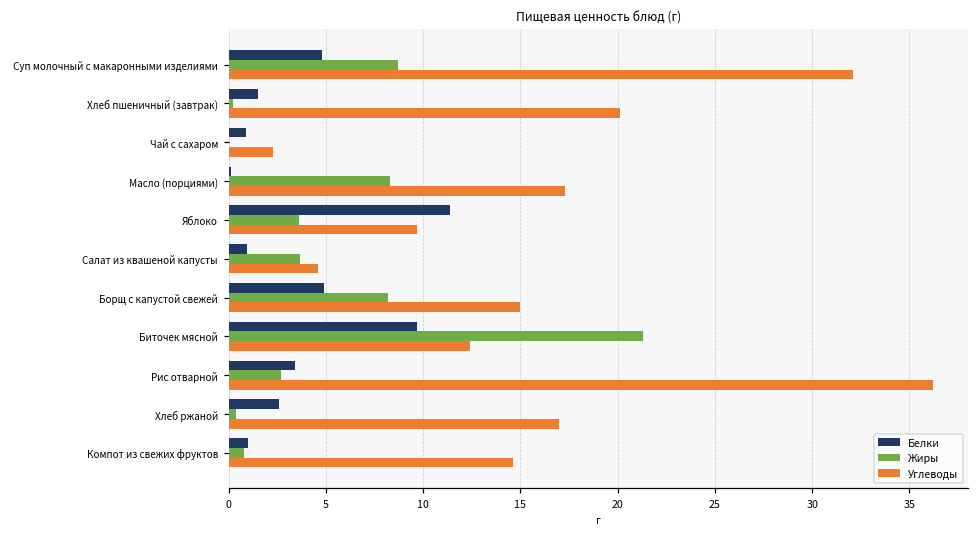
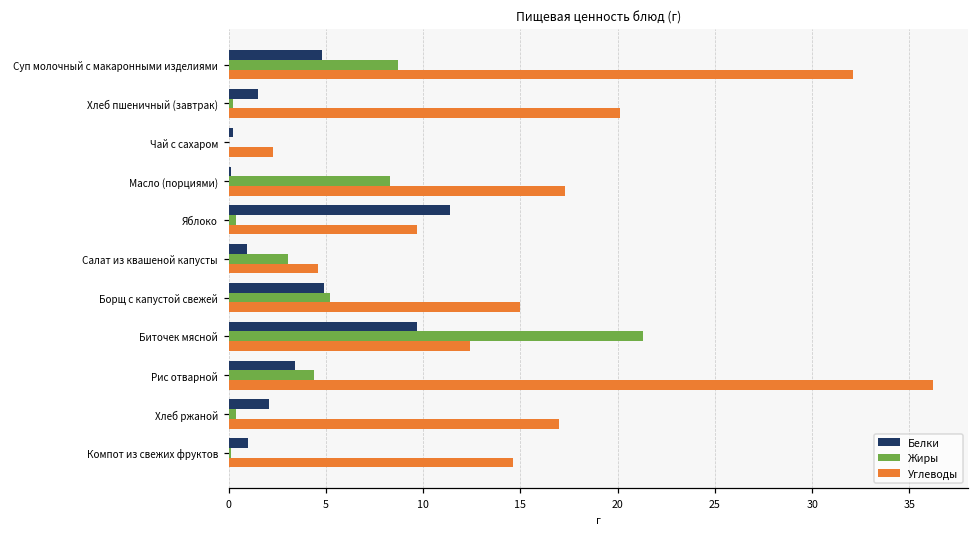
  {
    "Белки": {
      "Суп молочный с макаронными изделиями": 4.8,
      "Хлеб пшеничный (завтрак)": 1.5,
-     "Чай с сахаром": 0.9,
+     "Чай с сахаром": 0.2,
      "Яблоко": 11.4,
      "Салат из квашеной капусты": 1.0,
      "Борщ с капустой свежей": 4.9,
      "Биточек мясной": 9.7,
      "Рис отварной": 3.4,
-     "Хлеб ржаной": 2.6,
+     "Хлеб ржаной": 2.1,
      "Компот из свежих фруктов": 1.0
    },
    "Жиры": {
      "Суп молочный с макаронными изделиями": 8.7,
      "Хлеб пшеничный (завтрак)": 0.2,
      "Чай с сахаром": 0.0,
      "Масло (порциями)": 8.3,
-     "Яблоко": 3.6,
-     "Салат из квашеной капусты": 3.7,
-     "Борщ с капустой свежей": 8.2,
+     "Яблоко": 0.4,
+     "Салат из квашеной капусты": 3.1,
+     "Борщ с капустой свежей": 5.2,
      "Биточек мясной": 21.3,
-     "Рис отварной": 2.7,
+     "Рис отварной": 4.4,
      "Хлеб ржаной": 0.4,
-     "Компот из свежих фруктов": 0.8
+     "Компот из свежих фруктов": 0.1
    },
    "Углеводы": {
      "Суп молочный с макаронными изделиями": 32.1,
      "Хлеб пшеничный (завтрак)": 20.1,
      "Чай с сахаром": 2.3,
      "Масло (порциями)": 17.3,
      "Яблоко": 9.7,
      "Салат из квашеной капусты": 4.6,
      "Борщ с капустой свежей": 15.0,
      "Биточек мясной": 12.4,
      "Рис отварной": 36.2,
      "Хлеб ржаной": 17.0,
      "Компот из свежих фруктов": 14.6
    }
  }
